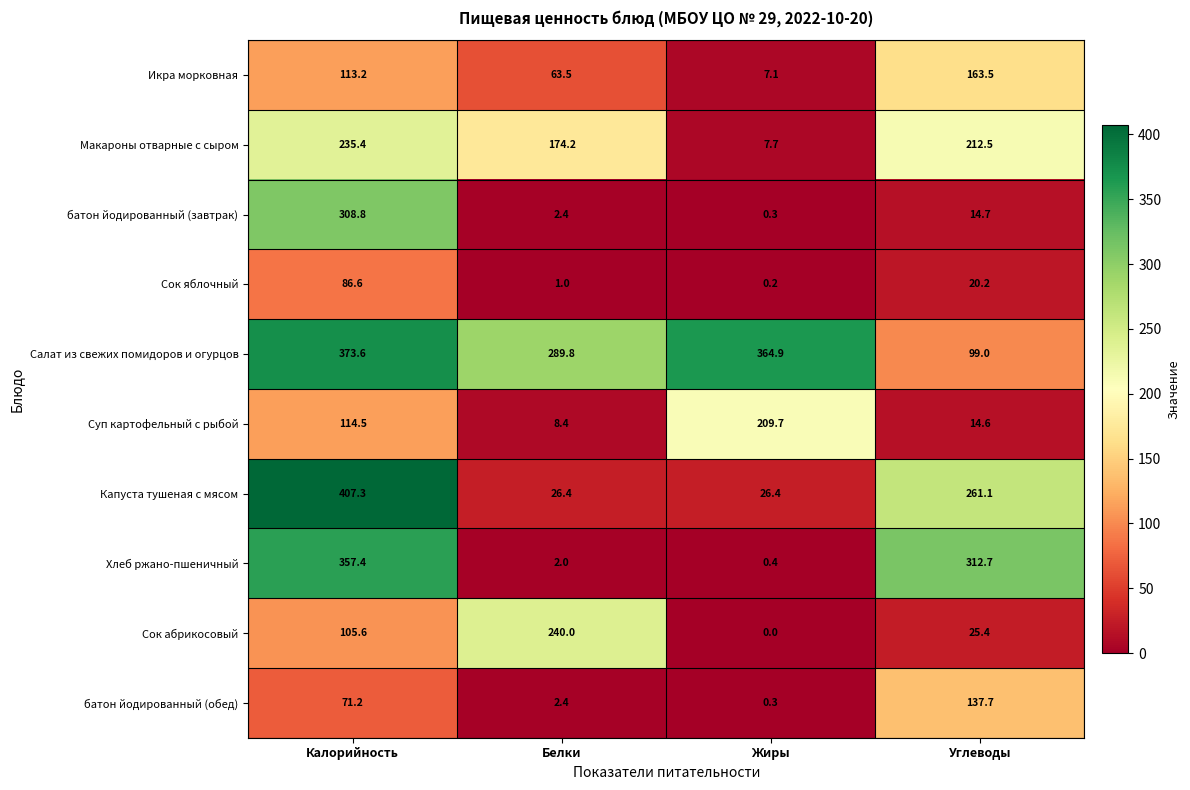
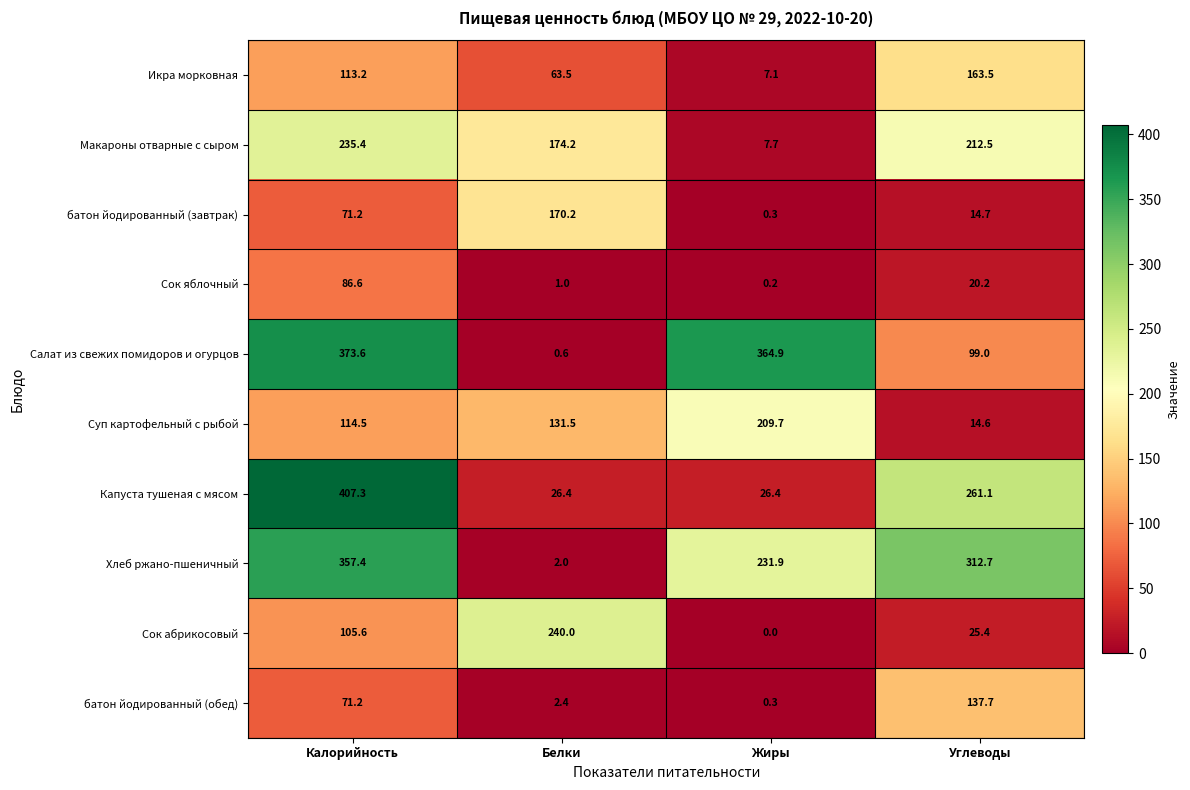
  {
    "Икра морковная": {
      "Калорийность": 113.2,
      "Белки": 63.5,
      "Жиры": 7.1,
      "Углеводы": 163.5
    },
    "Макароны отварные с сыром": {
      "Калорийность": 235.4,
      "Белки": 174.2,
      "Жиры": 7.7,
      "Углеводы": 212.5
    },
    "батон йодированный (завтрак)": {
-     "Калорийность": 308.8,
-     "Белки": 2.4,
+     "Калорийность": 71.2,
+     "Белки": 170.2,
      "Жиры": 0.3,
      "Углеводы": 14.7
    },
    "Сок яблочный": {
      "Калорийность": 86.6,
      "Белки": 1.0,
      "Жиры": 0.2,
      "Углеводы": 20.2
    },
    "Салат из свежих помидоров и огурцов": {
      "Калорийность": 373.6,
-     "Белки": 289.8,
+     "Белки": 0.6,
      "Жиры": 364.9,
      "Углеводы": 99.0
    },
    "Суп картофельный с рыбой": {
      "Калорийность": 114.5,
-     "Белки": 8.4,
+     "Белки": 131.5,
      "Жиры": 209.7,
      "Углеводы": 14.6
    },
    "Капуста тушеная с мясом": {
      "Калорийность": 407.3,
      "Белки": 26.4,
      "Жиры": 26.4,
      "Углеводы": 261.1
    },
    "Хлеб ржано-пшеничный": {
      "Калорийность": 357.4,
      "Белки": 2.0,
-     "Жиры": 0.4,
+     "Жиры": 231.9,
      "Углеводы": 312.7
    },
    "Сок абрикосовый": {
      "Калорийность": 105.6,
      "Белки": 240.0,
      "Жиры": 0.0,
      "Углеводы": 25.4
    },
    "батон йодированный (обед)": {
      "Калорийность": 71.2,
      "Белки": 2.4,
      "Жиры": 0.3,
      "Углеводы": 137.7
    }
  }
